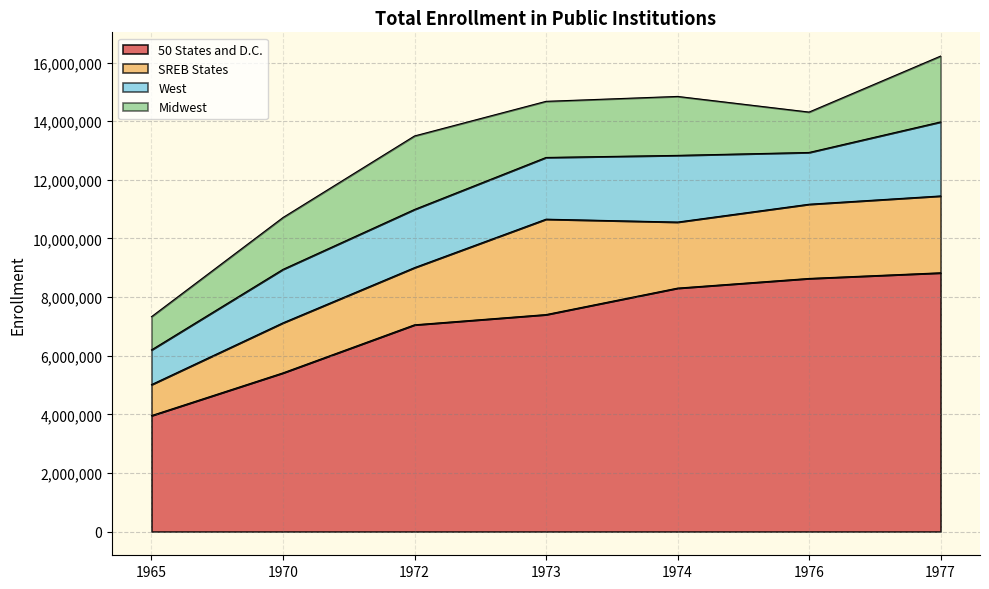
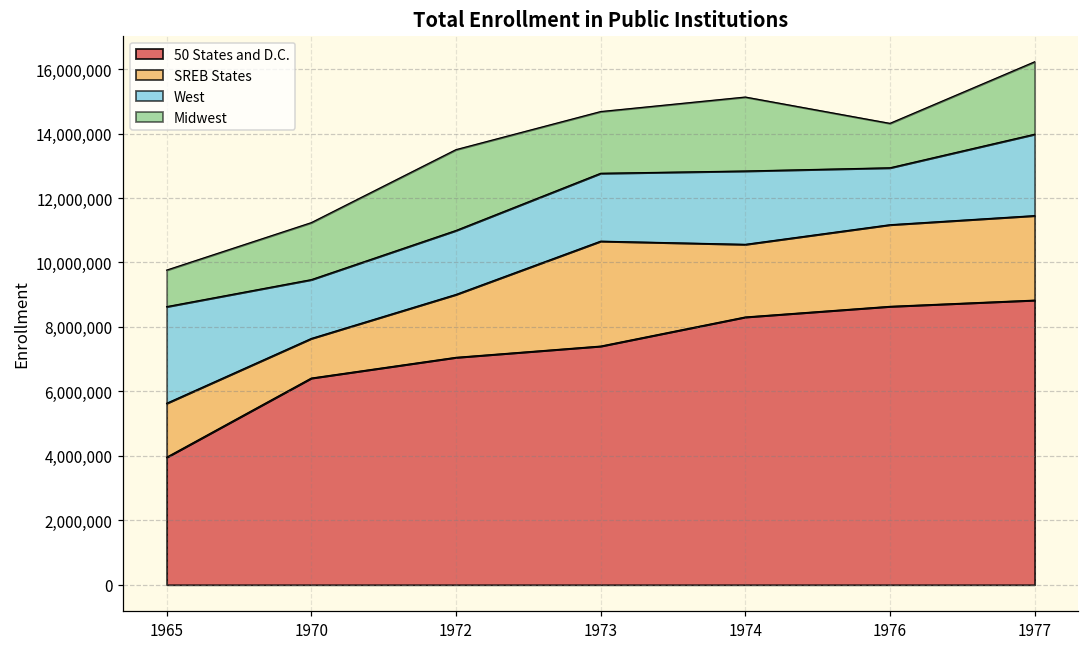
  {
    "50 States and D.C.": {
      "1965": "4,000,000",
-     "1970": "5,400,000",
+     "1970": "6,400,000",
      "1972": "7,100,000",
      "1973": "7,400,000",
      "1974": "8,300,000",
      "1976": "8,600,000",
      "1977": "8,800,000"
    },
    "SREB States": {
-     "1965": "1,100,000",
-     "1970": "1,700,000",
+     "1965": "1,700,000",
+     "1970": "1,200,000",
      "1972": "2,000,000",
      "1973": "3,300,000",
      "1974": "2,300,000",
      "1976": "2,500,000",
      "1977": "2,600,000"
    },
    "West": {
-     "1965": "1,200,000",
+     "1965": "3,000,000",
      "1970": "1,800,000",
      "1972": "2,000,000",
      "1973": "2,100,000",
      "1974": "2,300,000",
      "1976": "1,800,000",
      "1977": "2,500,000"
    },
    "Midwest": {
      "1965": "1,100,000",
      "1970": "1,800,000",
      "1972": "2,500,000",
      "1973": "1,900,000",
-     "1974": "2,000,000",
+     "1974": "2,300,000",
      "1976": "1,400,000",
      "1977": "2,200,000"
    }
  }
